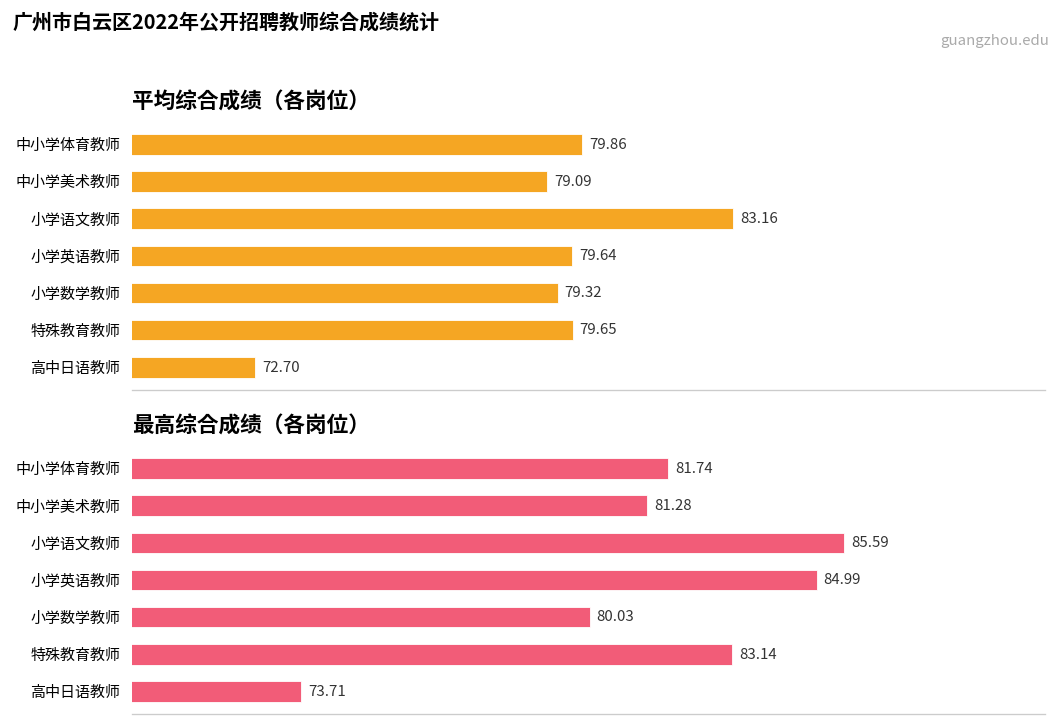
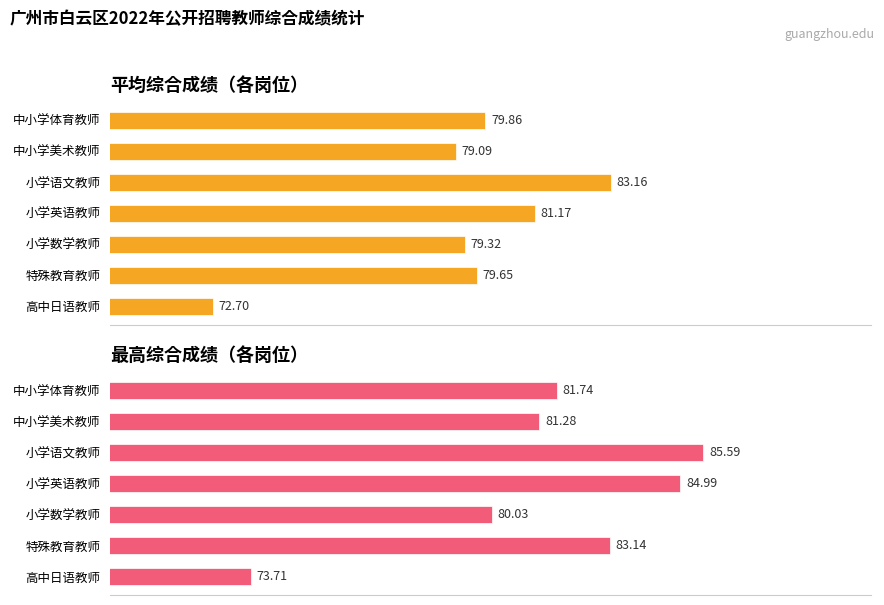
  {
    "平均综合成绩（各岗位）": {
      "中小学体育教师": 79.86,
      "中小学美术教师": 79.09,
      "小学语文教师": 83.16,
-     "小学英语教师": 79.64,
+     "小学英语教师": 81.17,
      "小学数学教师": 79.32,
      "特殊教育教师": 79.65,
      "高中日语教师": 72.70
    },
    "最高综合成绩（各岗位）": {
      "中小学体育教师": 81.74,
      "中小学美术教师": 81.28,
      "小学语文教师": 85.59,
      "小学英语教师": 84.99,
      "小学数学教师": 80.03,
      "特殊教育教师": 83.14,
      "高中日语教师": 73.71
    }
  }
